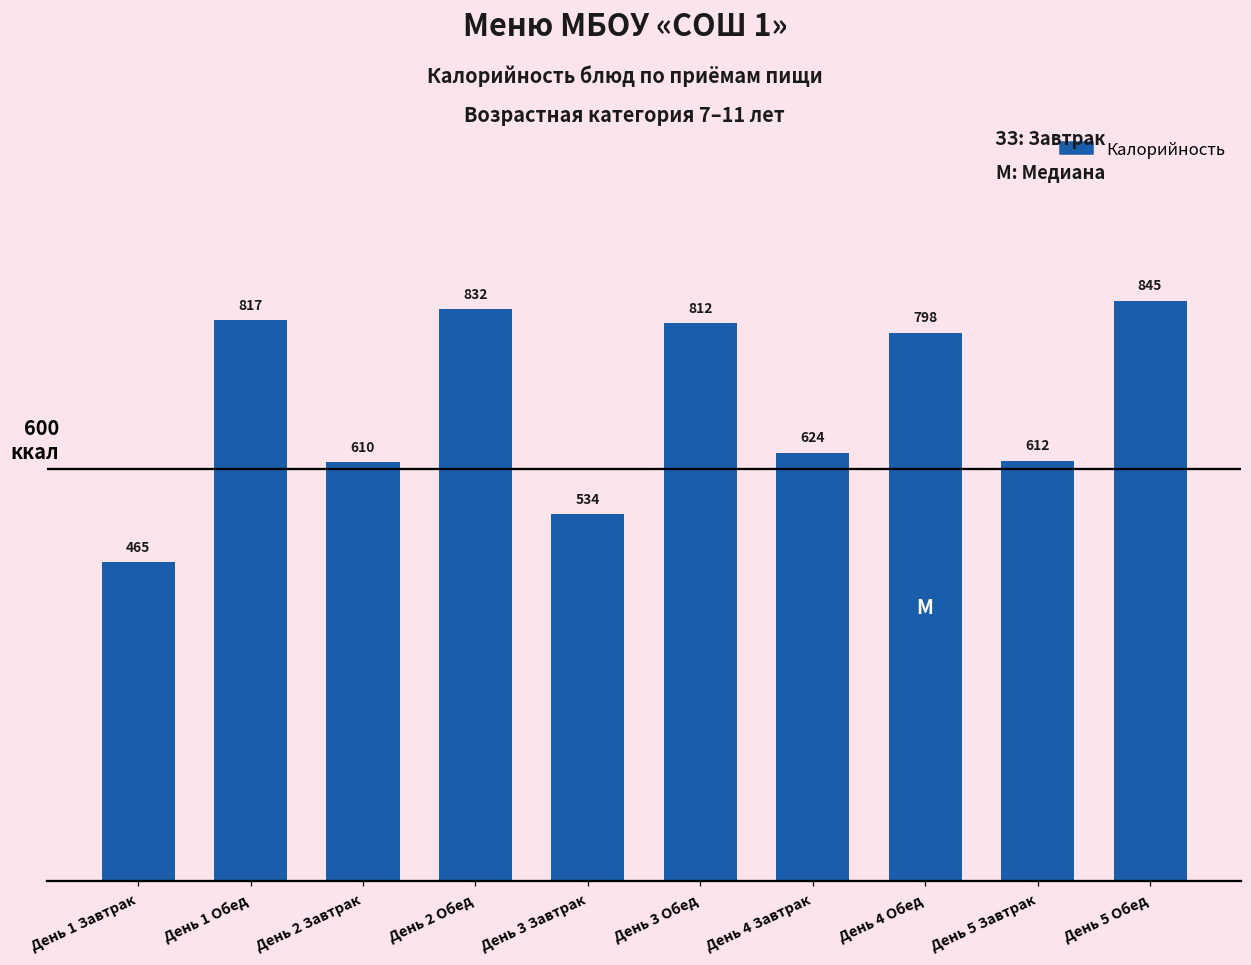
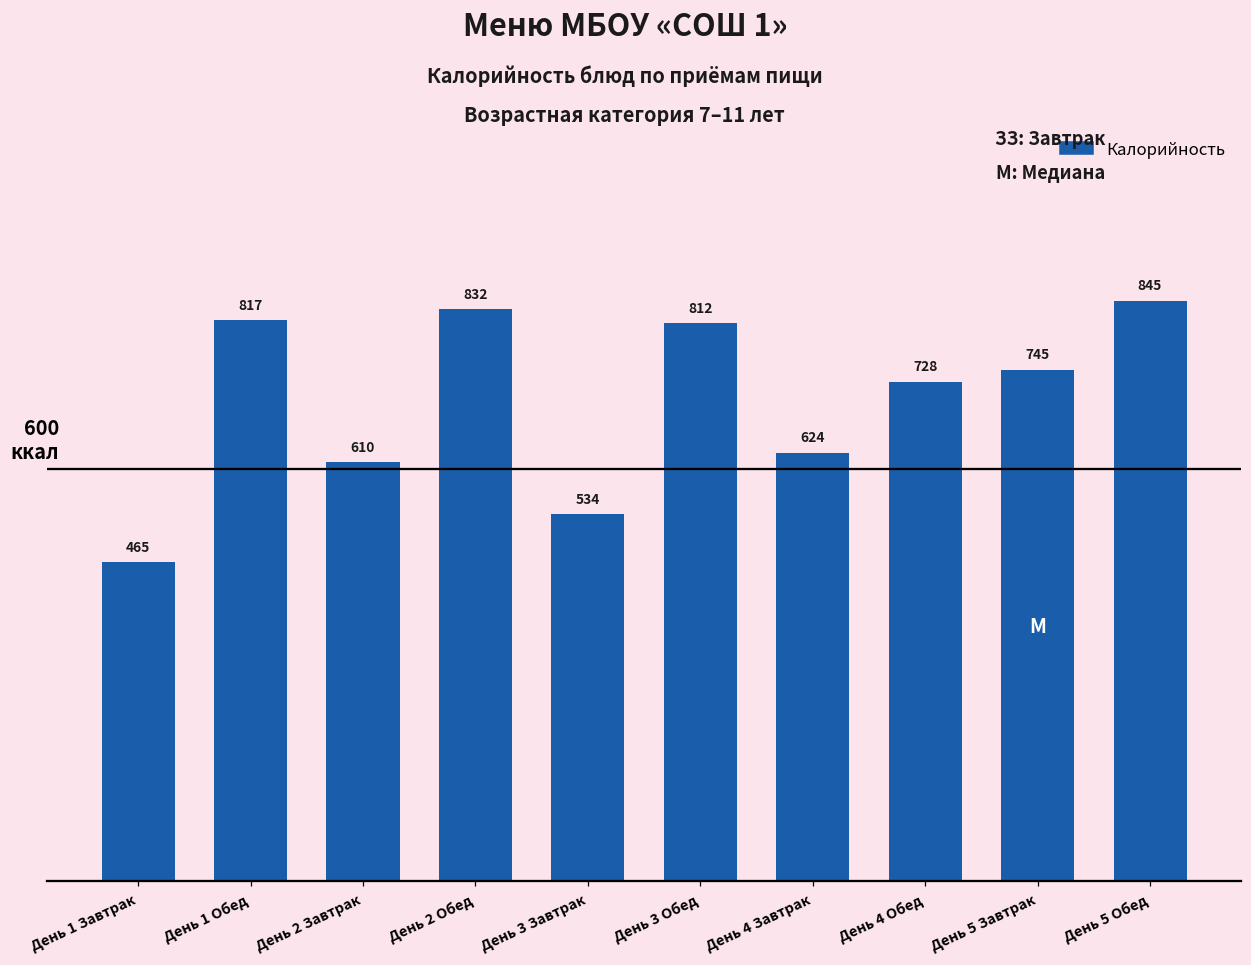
  {
    "День 1 Завтрак": 465,
    "День 1 Обед": 817,
    "День 2 Завтрак": 610,
    "День 2 Обед": 832,
    "День 3 Завтрак": 534,
    "День 3 Обед": 812,
    "День 4 Завтрак": 624,
-   "День 4 Обед": 798,
-   "День 5 Завтрак": 612,
+   "День 4 Обед": 728,
+   "День 5 Завтрак": 745,
    "День 5 Обед": 845
  }
